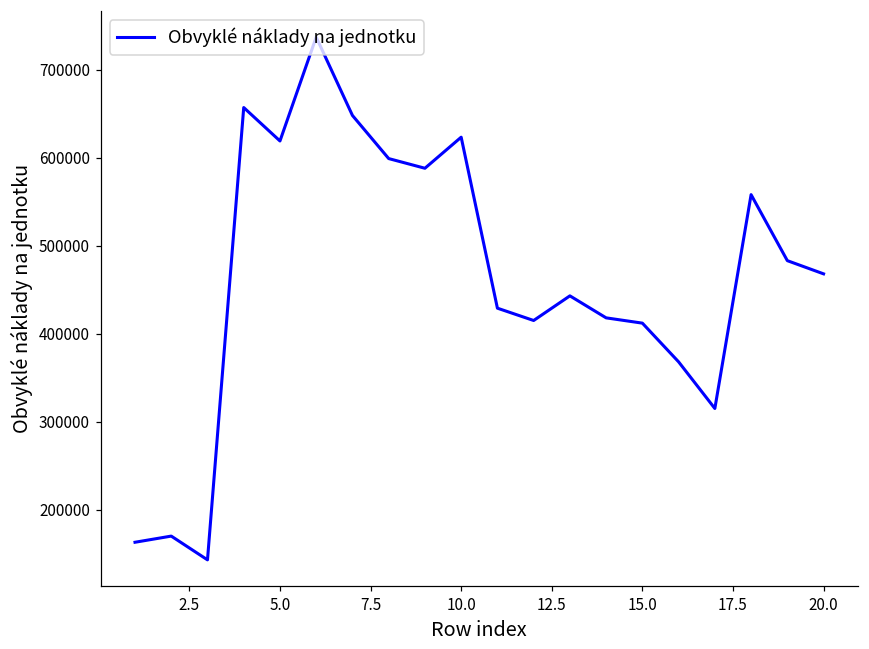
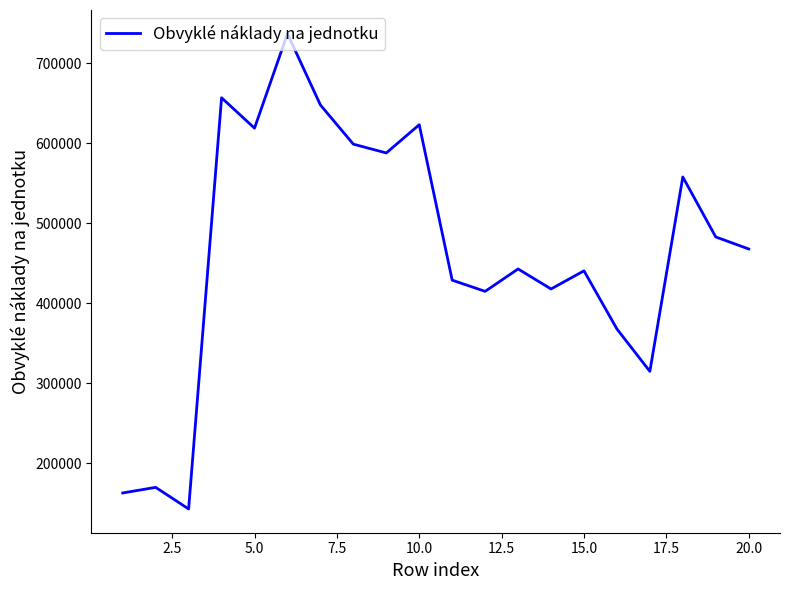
  {
    "5.0": 620000,
    "10.0": 620000,
-   "15.0": 410000,
+   "15.0": 440000,
    "20.0": 470000
  }
